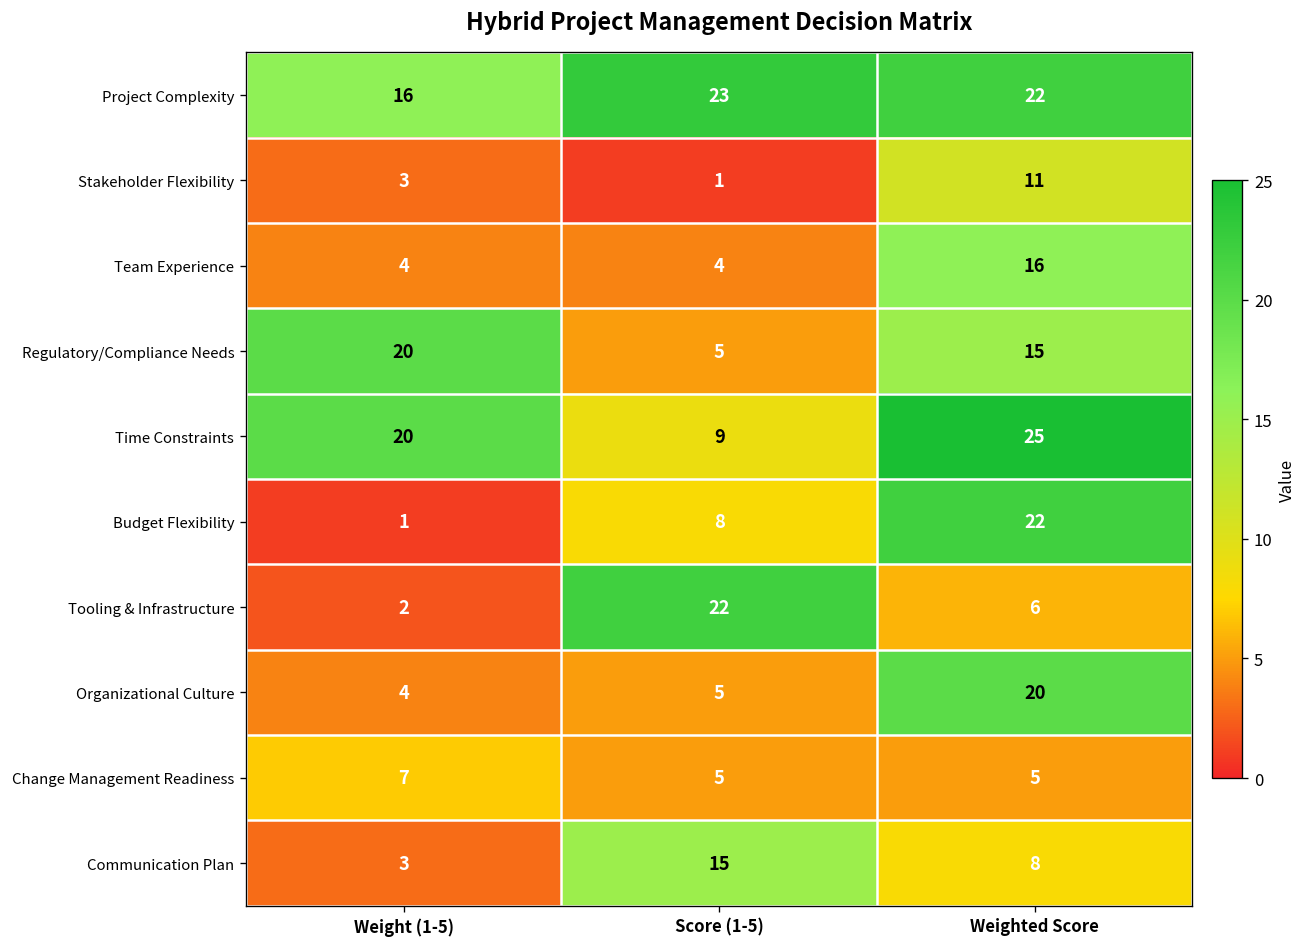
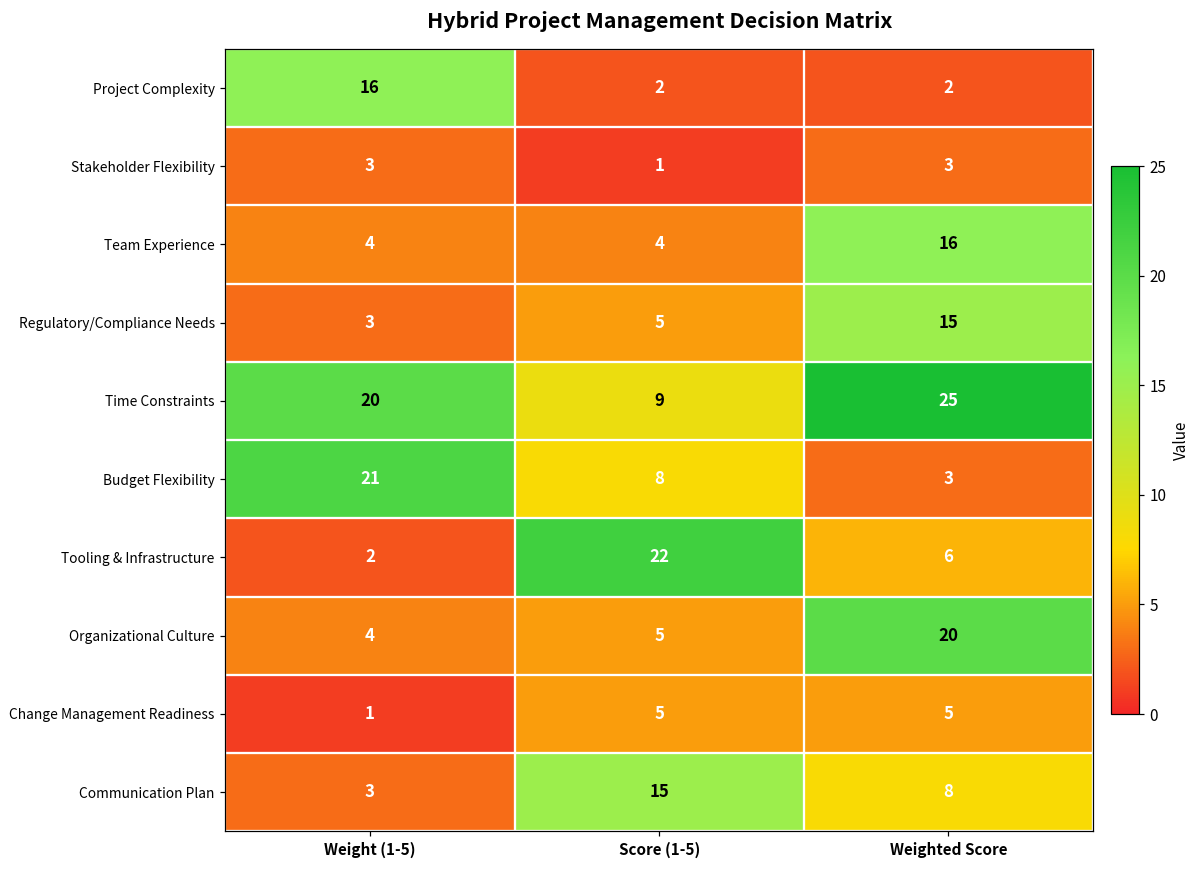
  {
    "Project Complexity": {
      "Weight (1-5)": 16,
-     "Score (1-5)": 23,
-     "Weighted Score": 22
+     "Score (1-5)": 2,
+     "Weighted Score": 2
    },
    "Stakeholder Flexibility": {
      "Weight (1-5)": 3,
      "Score (1-5)": 1,
-     "Weighted Score": 11
+     "Weighted Score": 3
    },
    "Team Experience": {
      "Weight (1-5)": 4,
      "Score (1-5)": 4,
      "Weighted Score": 16
    },
    "Regulatory/Compliance Needs": {
-     "Weight (1-5)": 20,
+     "Weight (1-5)": 3,
      "Score (1-5)": 5,
      "Weighted Score": 15
    },
    "Time Constraints": {
      "Weight (1-5)": 20,
      "Score (1-5)": 9,
      "Weighted Score": 25
    },
    "Budget Flexibility": {
-     "Weight (1-5)": 1,
+     "Weight (1-5)": 21,
      "Score (1-5)": 8,
-     "Weighted Score": 22
+     "Weighted Score": 3
    },
    "Tooling & Infrastructure": {
      "Weight (1-5)": 2,
      "Score (1-5)": 22,
      "Weighted Score": 6
    },
    "Organizational Culture": {
      "Weight (1-5)": 4,
      "Score (1-5)": 5,
      "Weighted Score": 20
    },
    "Change Management Readiness": {
-     "Weight (1-5)": 7,
+     "Weight (1-5)": 1,
      "Score (1-5)": 5,
      "Weighted Score": 5
    },
    "Communication Plan": {
      "Weight (1-5)": 3,
      "Score (1-5)": 15,
      "Weighted Score": 8
    }
  }
